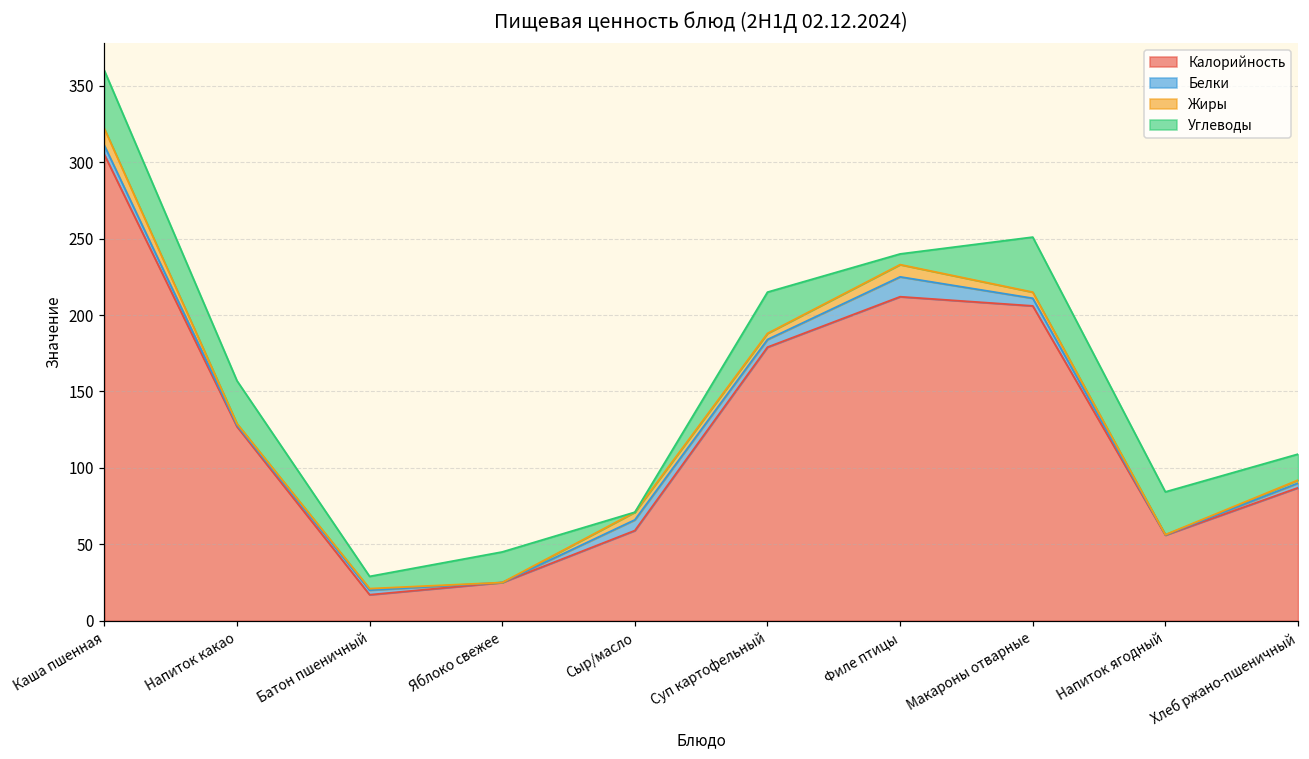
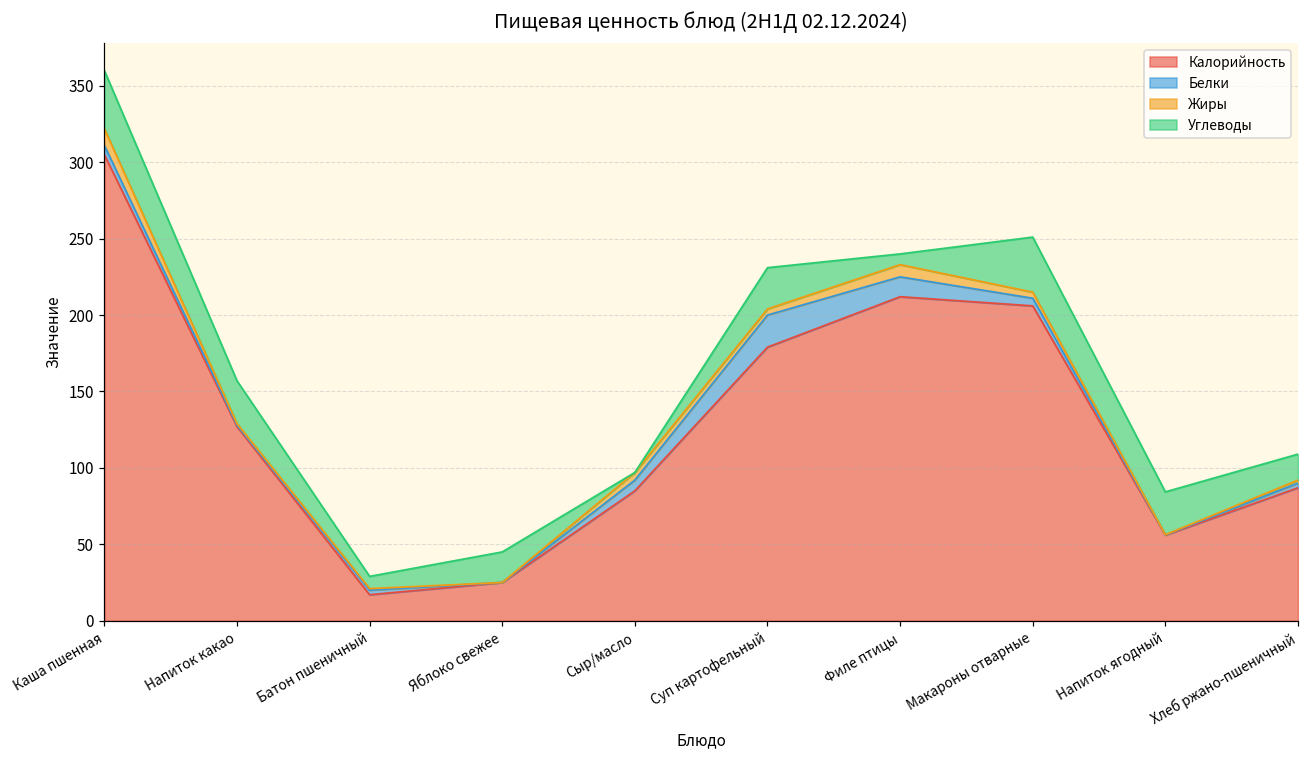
  {
    "Калорийность": {
      "Каша пшенная": 305,
      "Батон пшеничный": 17,
-     "Сыр/масло": 59,
+     "Сыр/масло": 85,
      "Суп картофельный": 179,
      "Филе птицы": 212,
      "Макароны отварные": 206,
      "Хлеб ржано-пшеничный": 87
    },
    "Белки": {
      "Каша пшенная": 6,
      "Сыр/масло": 7,
-     "Суп картофельный": 5,
+     "Суп картофельный": 21,
      "Филе птицы": 13,
      "Макароны отварные": 5,
      "Хлеб ржано-пшеничный": 3
    },
    "Жиры": {
      "Каша пшенная": 11,
      "Суп картофельный": 4,
      "Филе птицы": 8,
      "Макароны отварные": 4,
      "Хлеб ржано-пшеничный": 2
    },
    "Углеводы": {
      "Каша пшенная": 38,
      "Напиток какао": 28,
      "Батон пшеничный": 8,
      "Яблоко свежее": 20,
      "Суп картофельный": 27,
      "Филе птицы": 7,
      "Макароны отварные": 36,
      "Напиток ягодный": 28,
      "Хлеб ржано-пшеничный": 17
    }
  }
